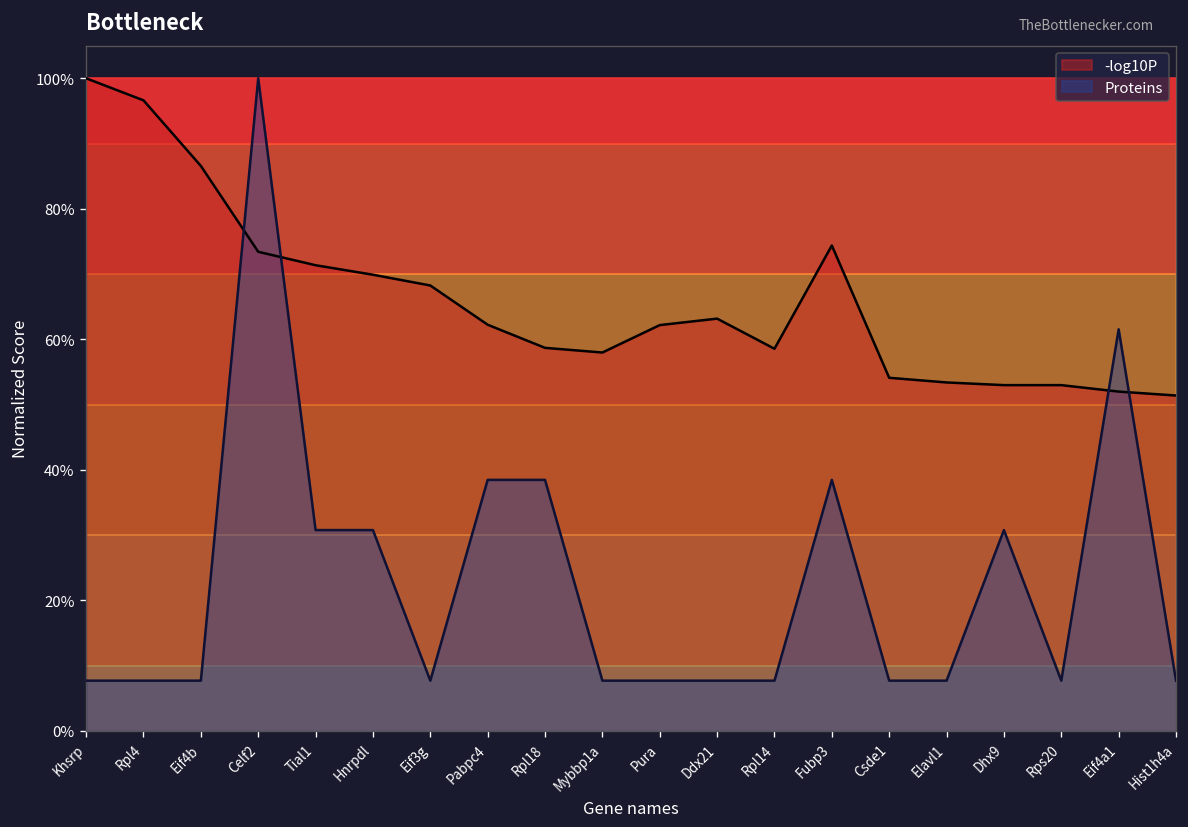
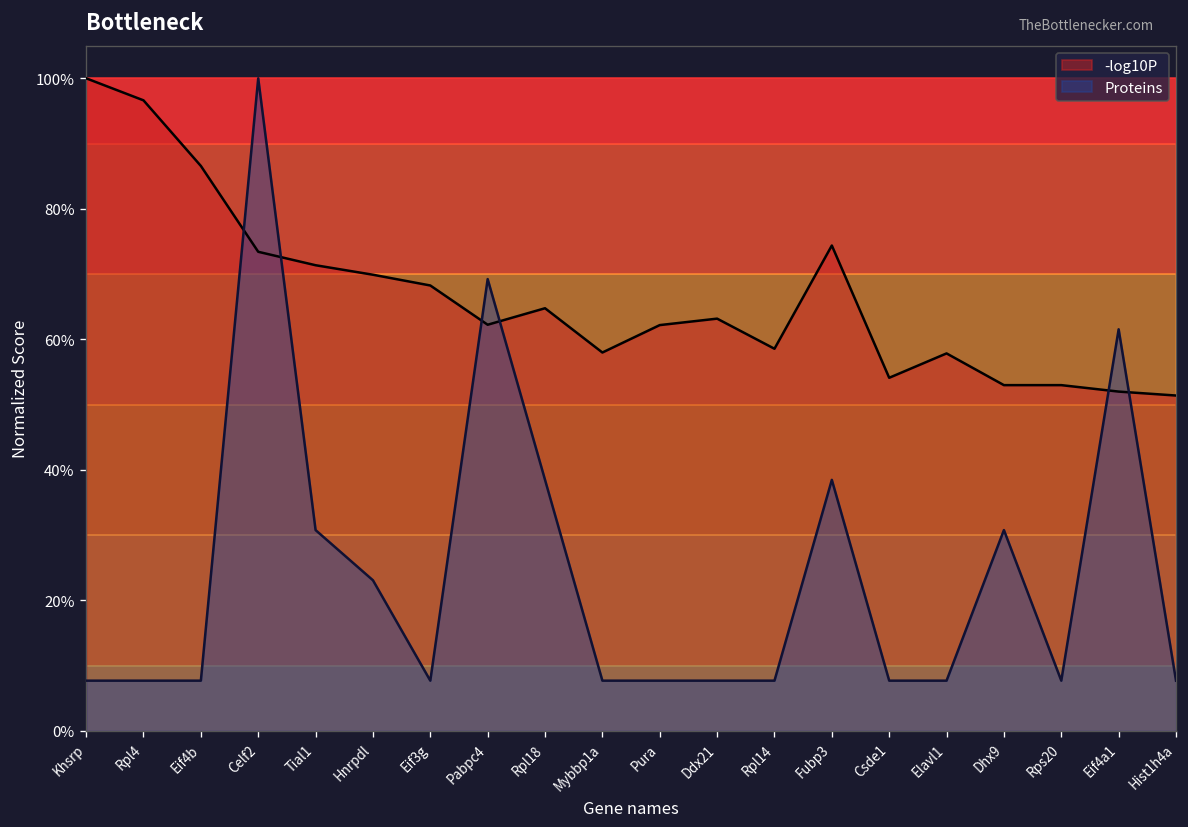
  {
    "-log10P": {
      "Khsrp": "100%",
      "Rpl4": "97%",
      "Eif4b": "87%",
      "Celf2": "73%",
      "Tial1": "71%",
      "Hnrpdl": "70%",
      "Eif3g": "68%",
      "Pabpc4": "62%",
-     "Rpl18": "59%",
+     "Rpl18": "65%",
      "Mybbp1a": "58%",
      "Pura": "62%",
      "Ddx21": "63%",
      "Rpl14": "59%",
      "Fubp3": "74%",
      "Csde1": "54%",
-     "Elavl1": "53%",
+     "Elavl1": "58%",
      "Dhx9": "53%",
      "Rps20": "53%",
      "Eif4a1": "52%",
      "Hist1h4a": "51%"
    },
    "Proteins": {
      "Khsrp": "8%",
      "Rpl4": "8%",
      "Eif4b": "8%",
      "Celf2": "100%",
      "Tial1": "31%",
-     "Hnrpdl": "31%",
+     "Hnrpdl": "23%",
      "Eif3g": "8%",
-     "Pabpc4": "38%",
+     "Pabpc4": "69%",
      "Rpl18": "38%",
      "Mybbp1a": "8%",
      "Pura": "8%",
      "Ddx21": "8%",
      "Rpl14": "8%",
      "Fubp3": "38%",
      "Csde1": "8%",
      "Elavl1": "8%",
      "Dhx9": "31%",
      "Rps20": "8%",
      "Eif4a1": "62%",
      "Hist1h4a": "8%"
    }
  }
